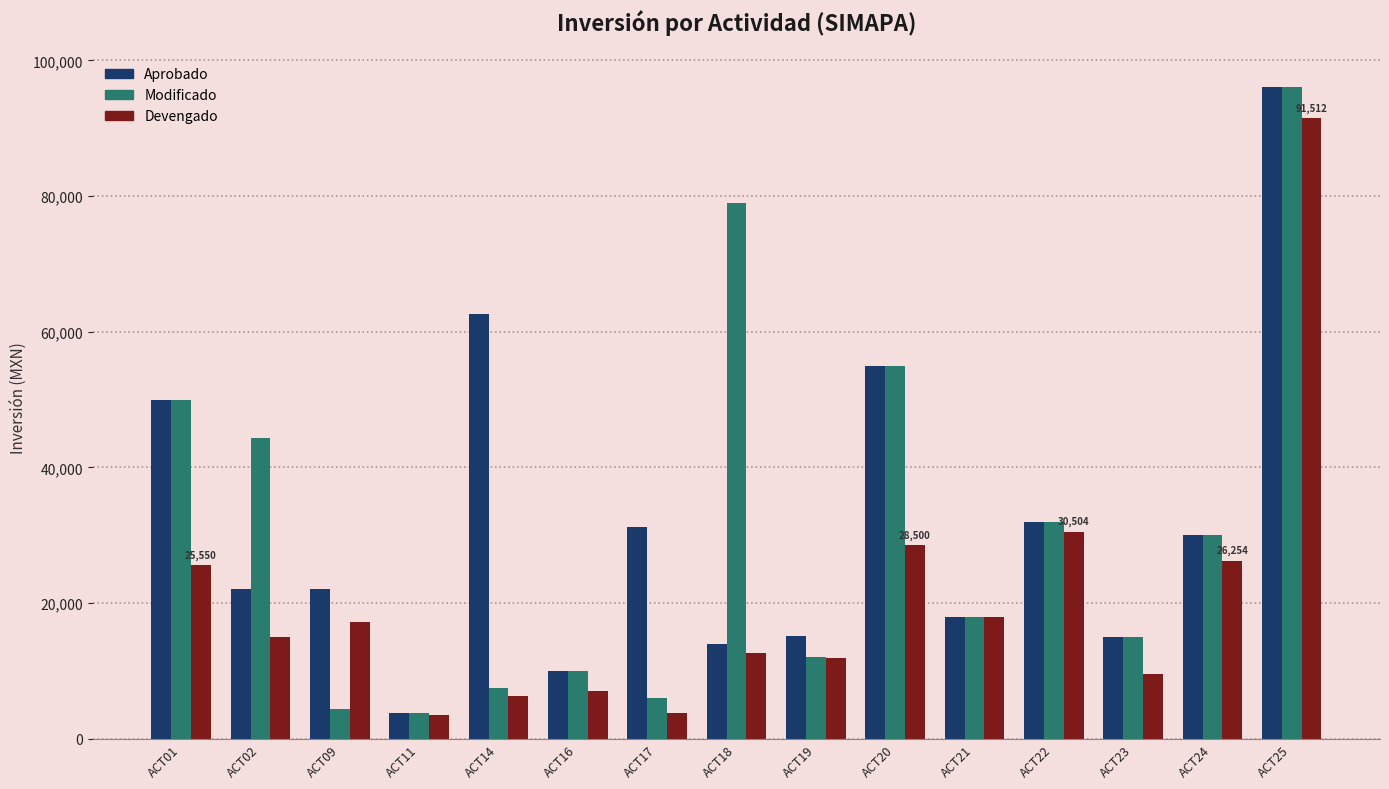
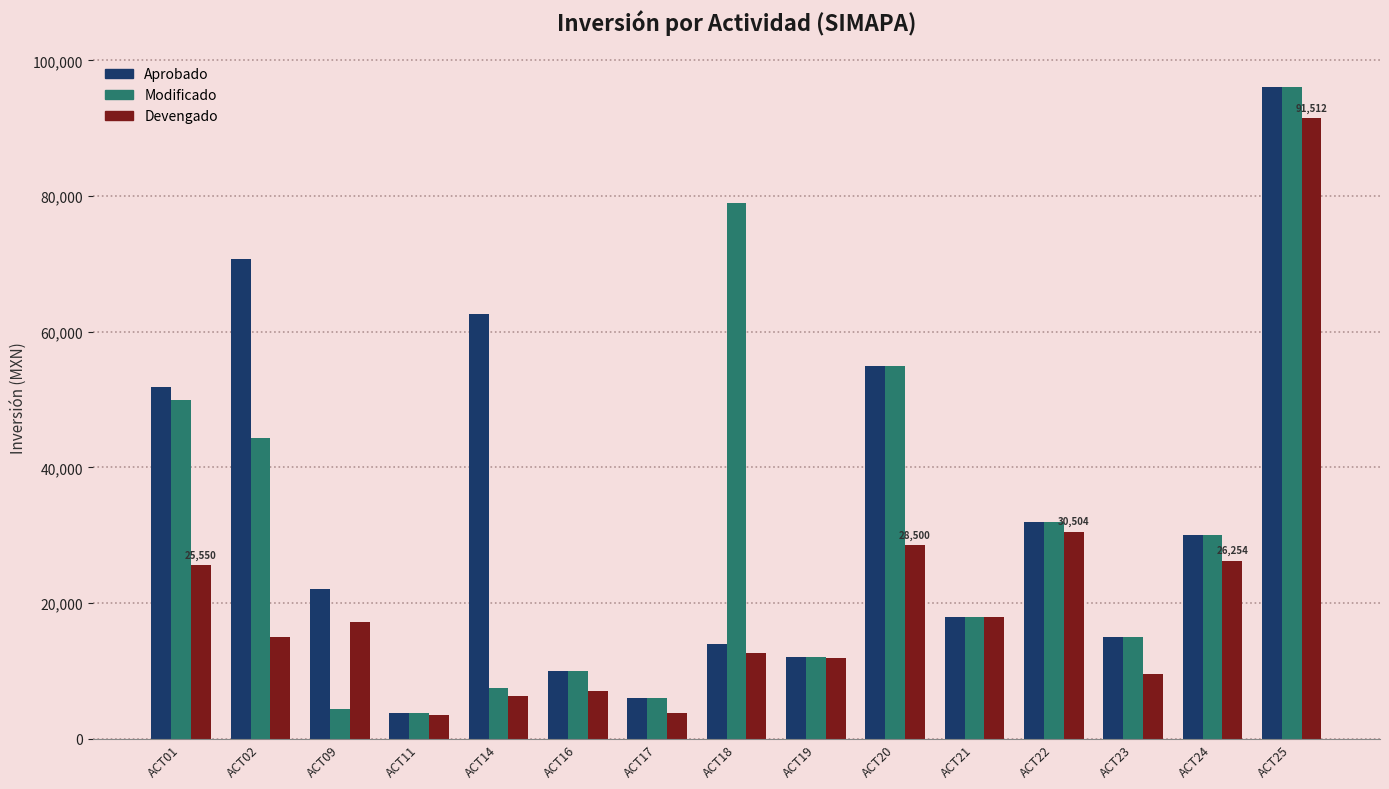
  {
    "Aprobado": {
-     "ACT01": "50,000",
-     "ACT02": "22,000",
+     "ACT01": "52,000",
+     "ACT02": "71,000",
      "ACT09": "22,000",
      "ACT11": "4,000",
      "ACT14": "63,000",
      "ACT16": "10,000",
-     "ACT17": "31,000",
+     "ACT17": "6,000",
      "ACT18": "14,000",
-     "ACT19": "15,000",
+     "ACT19": "12,000",
      "ACT20": "55,000",
      "ACT21": "18,000",
      "ACT22": "32,000",
      "ACT23": "15,000",
      "ACT24": "30,000",
      "ACT25": "96,000"
    },
    "Modificado": {
      "ACT01": "50,000",
      "ACT02": "44,000",
      "ACT09": "4,000",
      "ACT11": "4,000",
      "ACT14": "8,000",
      "ACT16": "10,000",
      "ACT17": "6,000",
      "ACT18": "79,000",
      "ACT19": "12,000",
      "ACT20": "55,000",
      "ACT21": "18,000",
      "ACT23": "15,000",
      "ACT24": "30,000",
      "ACT25": "96,000"
    },
    "Devengado": {
      "ACT01": "25,550",
      "ACT20": "28,500",
      "ACT22": "30,504",
      "ACT25": "91,512"
    }
  }
